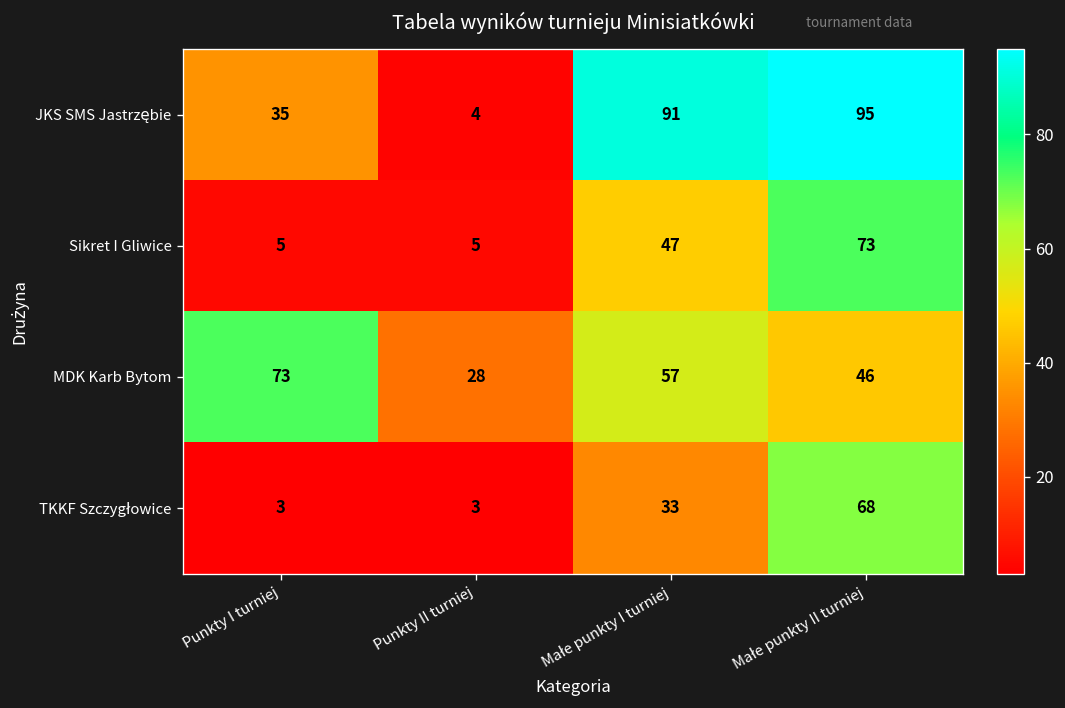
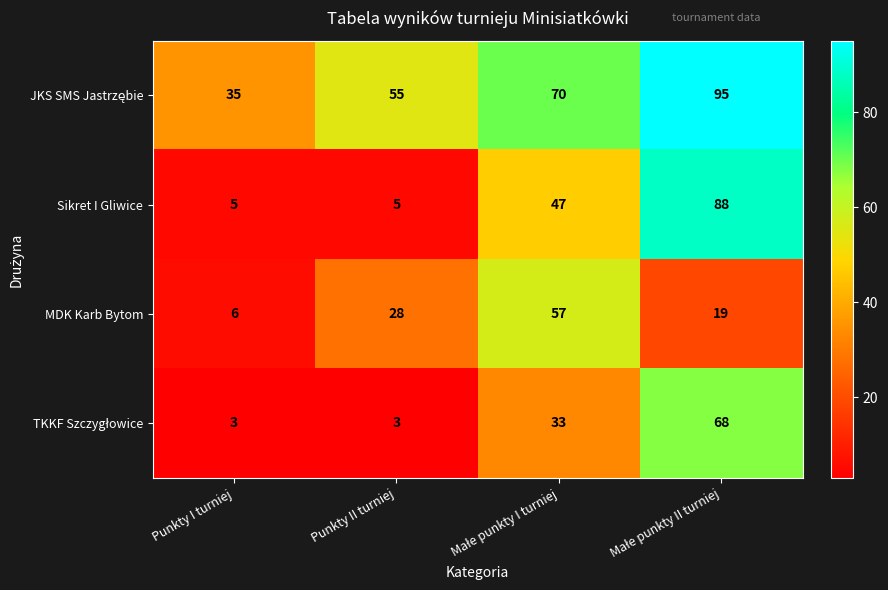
  {
    "JKS SMS Jastrzębie": {
      "Punkty I turniej": 35,
-     "Punkty II turniej": 4,
-     "Małe punkty I turniej": 91,
+     "Punkty II turniej": 55,
+     "Małe punkty I turniej": 70,
      "Małe punkty II turniej": 95
    },
    "Sikret I Gliwice": {
      "Punkty I turniej": 5,
      "Punkty II turniej": 5,
      "Małe punkty I turniej": 47,
-     "Małe punkty II turniej": 73
+     "Małe punkty II turniej": 88
    },
    "MDK Karb Bytom": {
-     "Punkty I turniej": 73,
+     "Punkty I turniej": 6,
      "Punkty II turniej": 28,
      "Małe punkty I turniej": 57,
-     "Małe punkty II turniej": 46
+     "Małe punkty II turniej": 19
    },
    "TKKF Szczygłowice": {
      "Punkty I turniej": 3,
      "Punkty II turniej": 3,
      "Małe punkty I turniej": 33,
      "Małe punkty II turniej": 68
    }
  }
